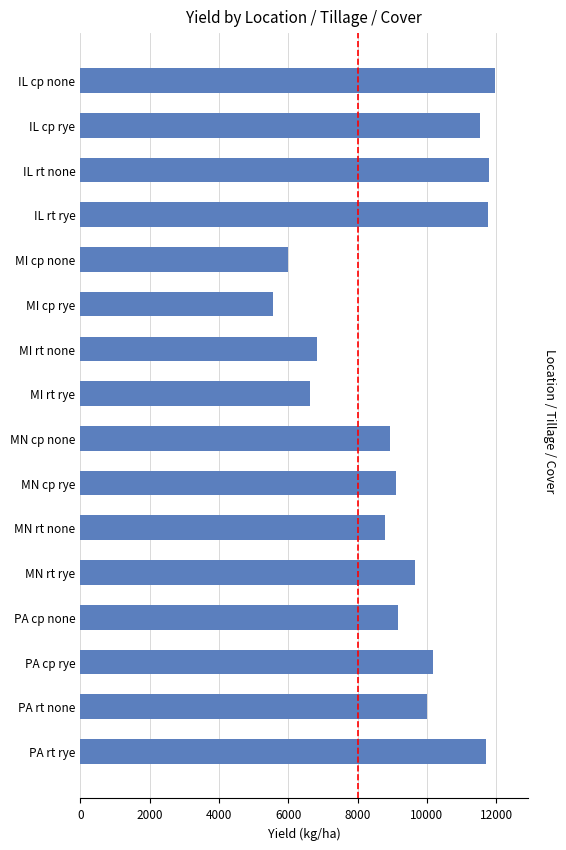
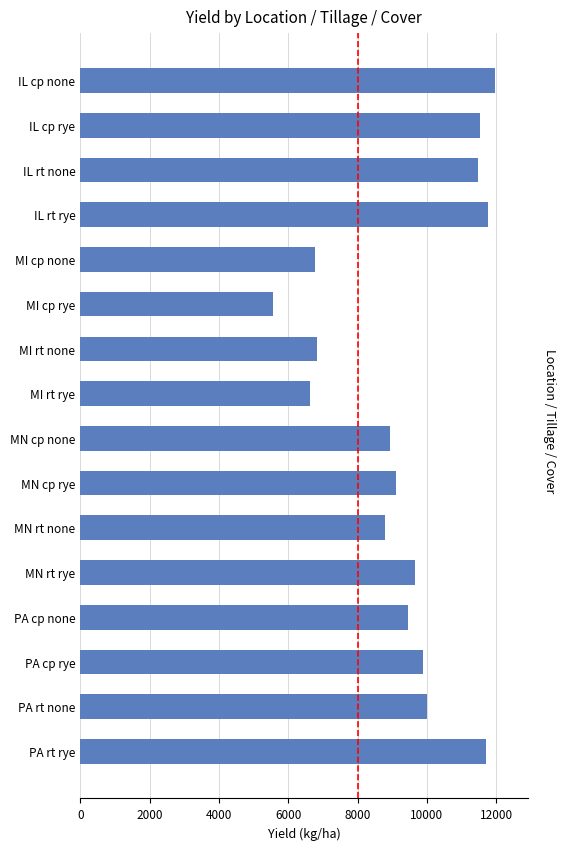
  {
    "IL cp none": 12000,
    "IL cp rye": 11500,
-   "IL rt none": 11800,
+   "IL rt none": 11500,
    "IL rt rye": 11800,
-   "MI cp none": 6000,
+   "MI cp none": 6800,
    "MI cp rye": 5600,
    "MI rt none": 6800,
    "MI rt rye": 6600,
    "MN cp none": 8900,
    "MN cp rye": 9100,
    "MN rt none": 8800,
    "MN rt rye": 9600,
-   "PA cp none": 9200,
-   "PA cp rye": 10200,
+   "PA cp none": 9500,
+   "PA cp rye": 9900,
    "PA rt none": 10000,
    "PA rt rye": 11700
  }
